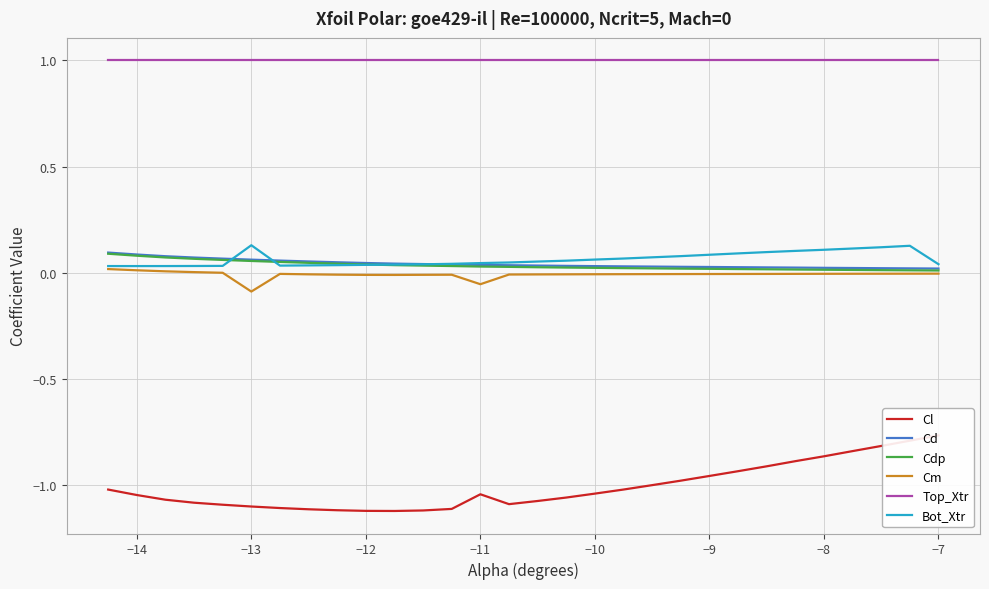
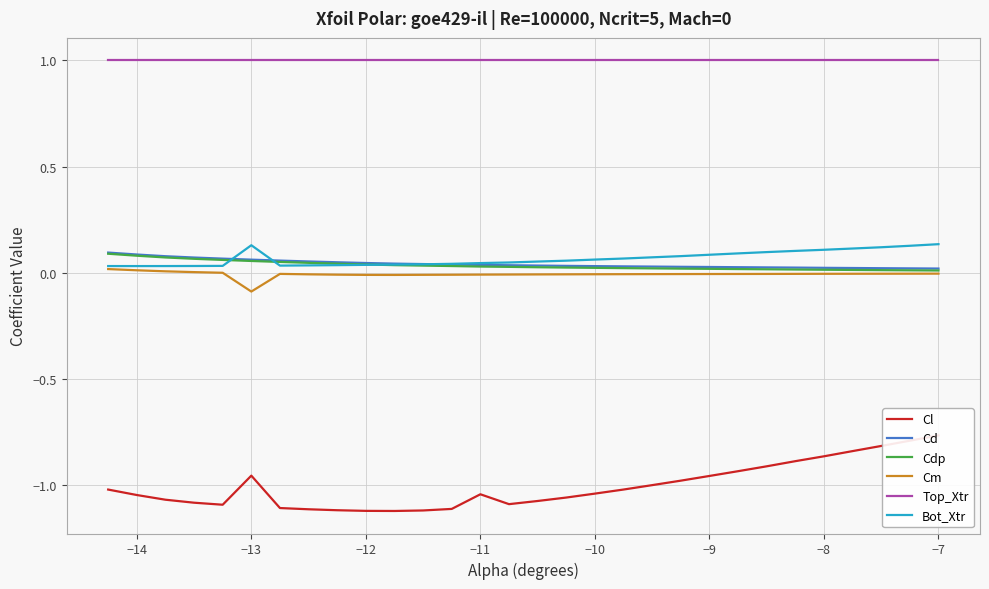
  {
    "Cl": {
      "−14": -1.05,
-     "−13": -1.10,
+     "−13": -0.95,
      "−12": -1.12,
      "−11": -1.04,
      "−10": -1.04,
      "−9": -0.96,
      "−8": -0.86
    },
    "Cm": {
      "−14": 0.01,
      "−13": -0.09,
      "−12": -0.01,
-     "−11": -0.05,
+     "−11": -0.01,
      "−10": -0.01,
      "−9": -0.01,
      "−8": 0.00,
      "−7": 0.00
    },
    "Top_Xtr": {
      "−14": 1.00,
      "−13": 1.00,
      "−12": 1.00,
      "−11": 1.00,
      "−10": 1.00,
      "−9": 1.00,
      "−8": 1.00,
      "−7": 1.00
    },
    "Bot_Xtr": {
      "−14": 0.03,
      "−13": 0.13,
      "−10": 0.06,
      "−9": 0.09,
      "−8": 0.11,
-     "−7": 0.04
+     "−7": 0.14
    }
  }
